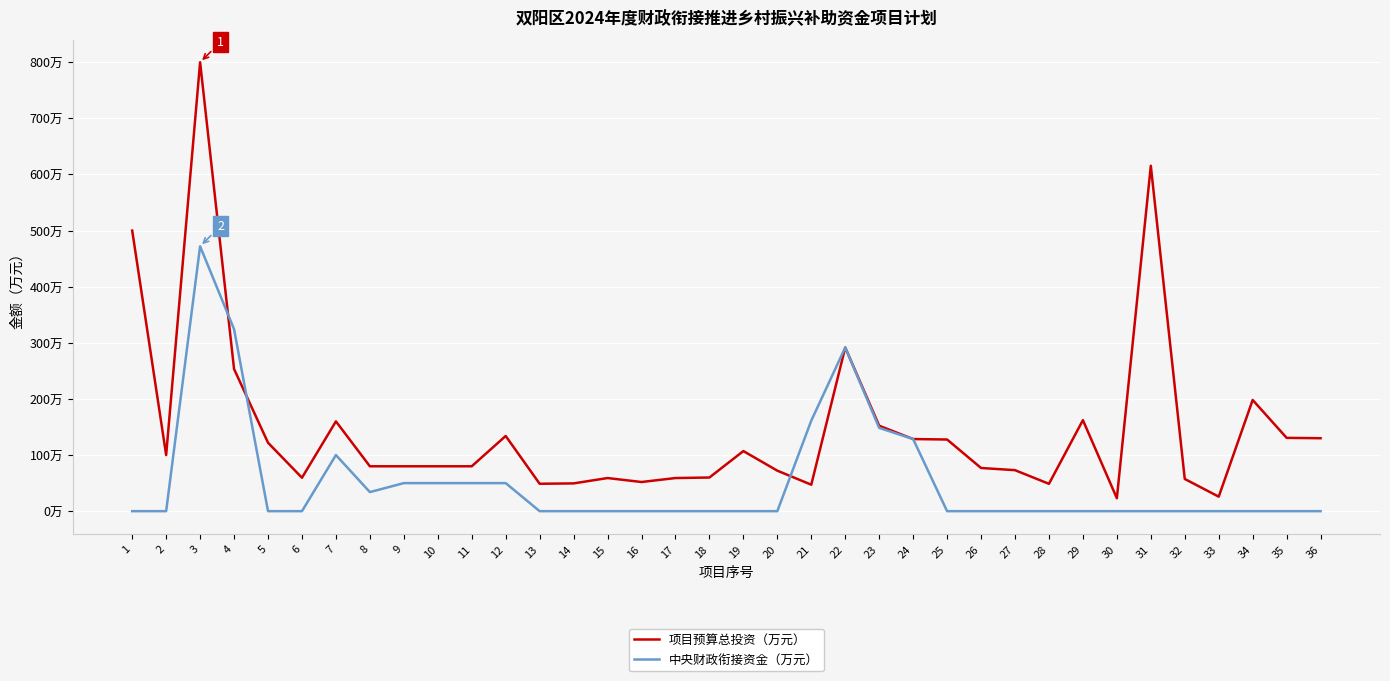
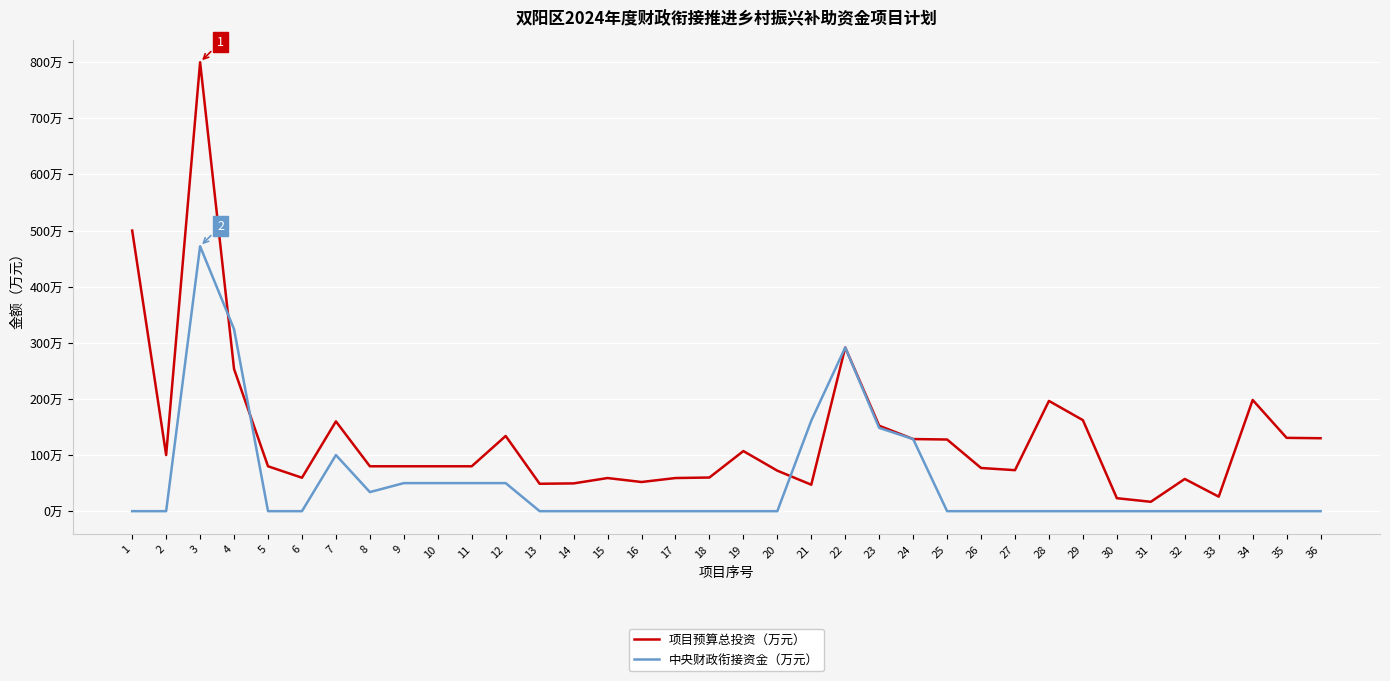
  {
    "项目预算总投资（万元）": {
      "1": "500万",
      "2": "100万",
      "4": "250万",
-     "5": "120万",
+     "5": "80万",
      "6": "60万",
      "7": "160万",
      "8": "80万",
      "9": "80万",
      "10": "80万",
      "11": "80万",
      "12": "130万",
      "13": "50万",
      "14": "50万",
      "15": "60万",
      "16": "50万",
      "17": "60万",
      "18": "60万",
      "19": "110万",
      "20": "70万",
      "21": "50万",
      "25": "130万",
      "26": "80万",
      "27": "70万",
-     "28": "50万",
+     "28": "200万",
      "29": "160万",
      "30": "20万",
-     "31": "620万",
+     "31": "20万",
      "32": "60万",
      "33": "30万",
      "34": "200万",
      "35": "130万",
      "36": "130万"
    },
    "中央财政衔接资金（万元）": {
      "1": "0万",
      "2": "0万",
      "4": "320万",
      "5": "0万",
      "6": "0万",
      "7": "100万",
      "8": "30万",
      "9": "50万",
      "10": "50万",
      "11": "50万",
      "12": "50万",
      "13": "0万",
      "14": "0万",
      "15": "0万",
      "16": "0万",
      "17": "0万",
      "18": "0万",
      "19": "0万",
      "20": "0万",
      "21": "160万",
      "25": "0万",
      "26": "0万",
      "27": "0万",
      "28": "0万",
      "29": "0万",
      "30": "0万",
      "31": "0万",
      "32": "0万",
      "33": "0万",
      "34": "0万",
      "35": "0万",
      "36": "0万"
    }
  }
